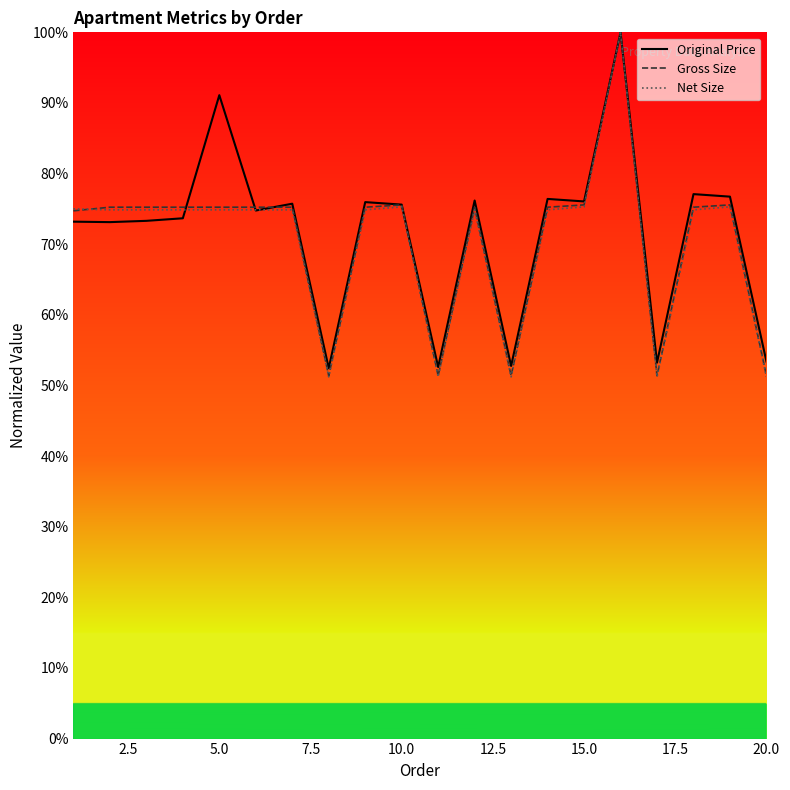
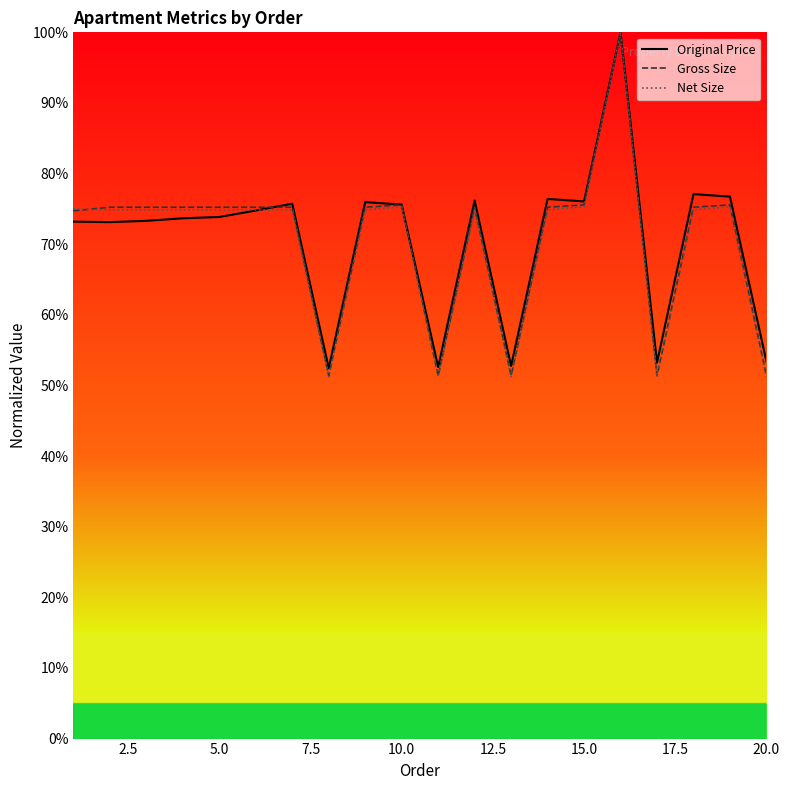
  {
    "Original Price": {
-     "5.0": "91%",
+     "5.0": "74%",
      "15.0": "76%",
      "20.0": "53%"
    }
  }
